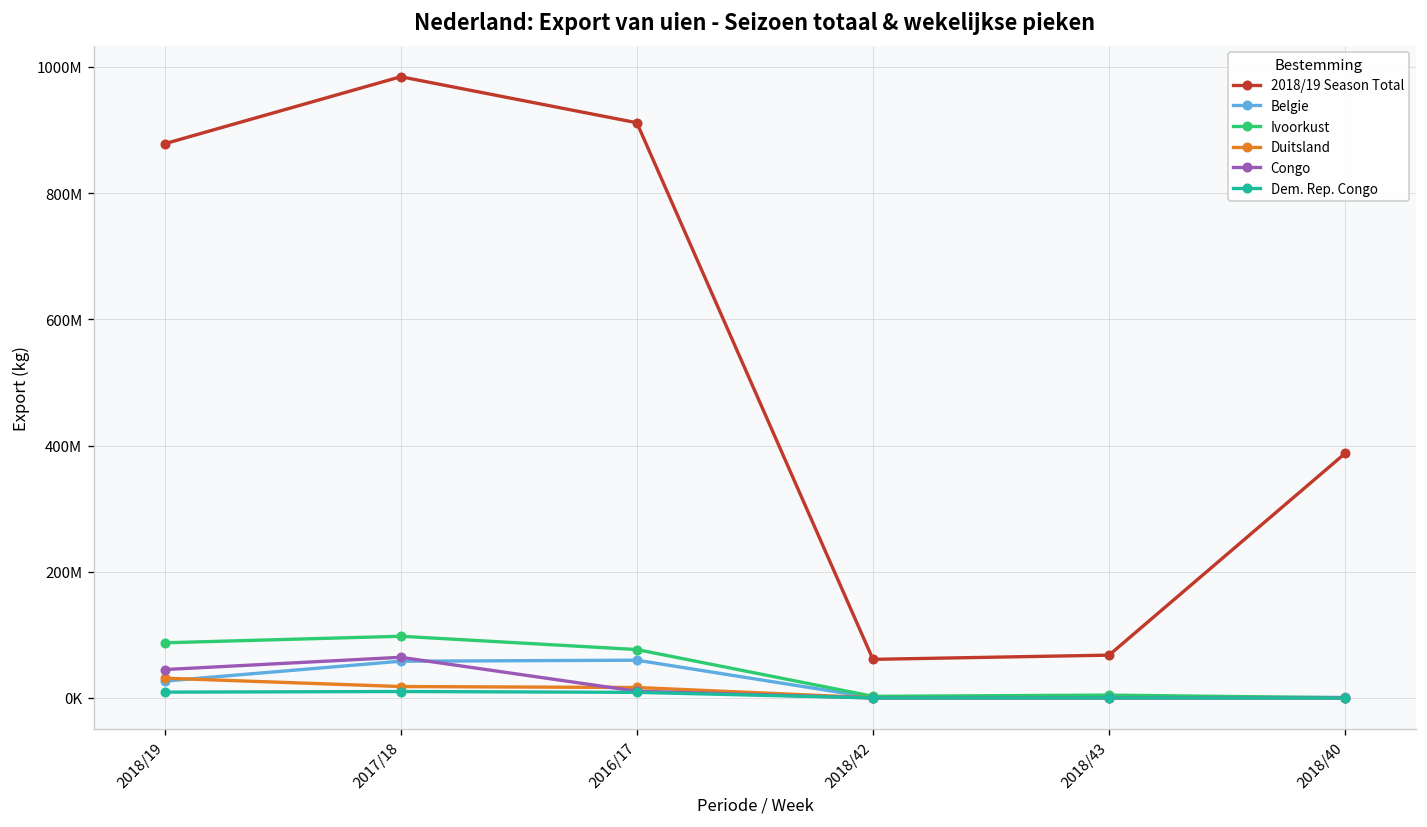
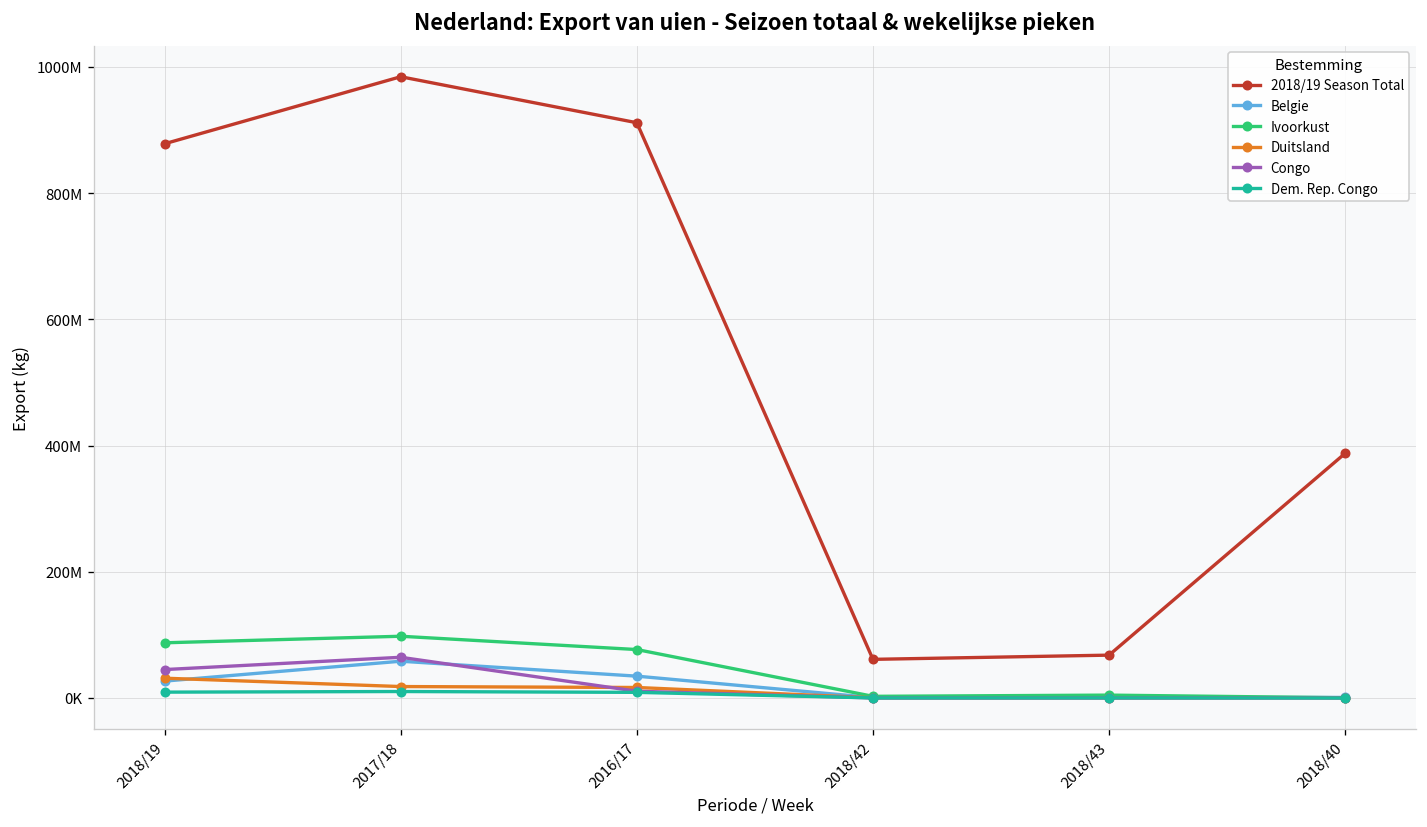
  {
    "2018/19 Season Total": {
      "2018/19": 880000000,
      "2017/18": 980000000,
      "2016/17": 910000000,
      "2018/42": 60000000,
      "2018/43": 70000000,
      "2018/40": 390000000
    },
    "Belgie": {
      "2017/18": 60000000,
-     "2016/17": 60000000
+     "2016/17": 30000000
    },
    "Duitsland": {
      "2017/18": 20000000,
      "2016/17": 20000000
    },
    "Congo": {
      "2018/19": 50000000,
      "2017/18": 60000000
    }
  }
